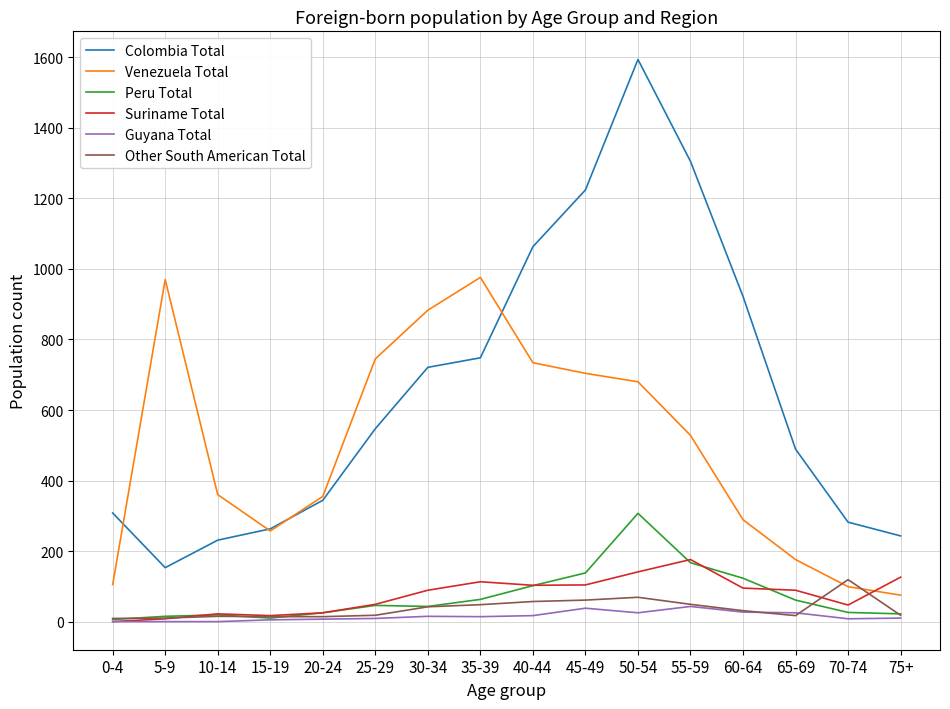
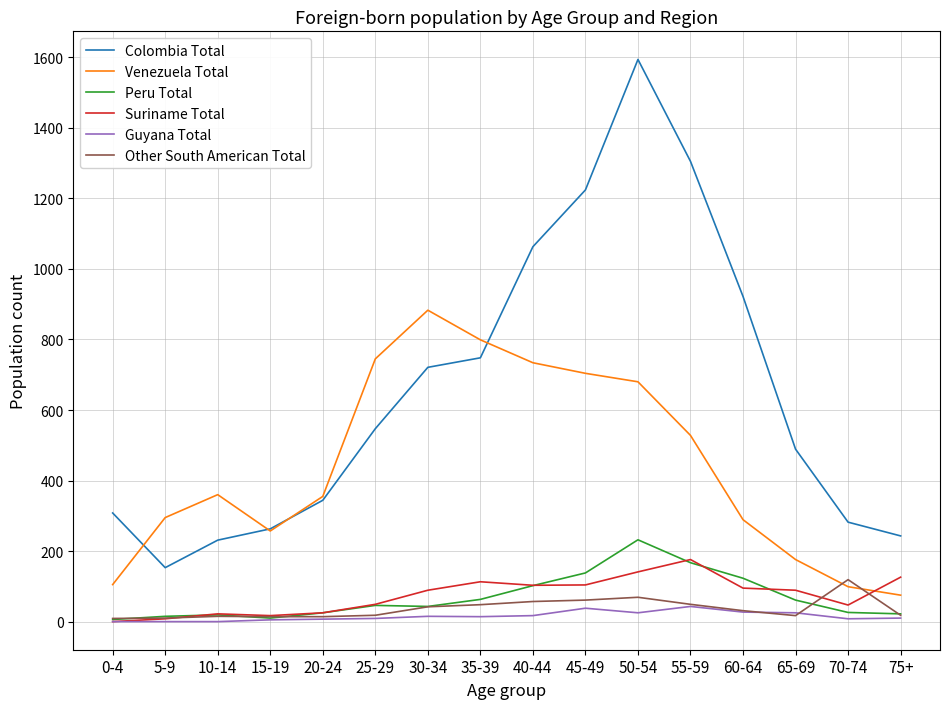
  {
    "Colombia Total": {
      "0-4": 310,
      "5-9": 150,
      "10-14": 230,
      "20-24": 340,
      "25-29": 550,
      "30-34": 720,
      "35-39": 750,
      "40-44": 1060,
      "45-49": 1220,
      "50-54": 1590,
      "55-59": 1310,
      "60-64": 920,
      "65-69": 490,
      "70-74": 280,
      "75+": 240
    },
    "Venezuela Total": {
      "0-4": 110,
-     "5-9": 970,
+     "5-9": 300,
      "10-14": 360,
      "20-24": 360,
      "25-29": 750,
      "30-34": 880,
-     "35-39": 980,
+     "35-39": 800,
      "40-44": 730,
      "45-49": 700,
      "50-54": 680,
      "55-59": 530,
      "60-64": 290,
      "65-69": 180,
      "70-74": 100,
      "75+": 80
    },
    "Peru Total": {
      "35-39": 60,
      "45-49": 140,
-     "50-54": 310,
+     "50-54": 230,
      "55-59": 170,
      "60-64": 120,
      "65-69": 60,
      "70-74": 30
    },
    "Suriname Total": {
      "30-34": 90,
      "35-39": 110,
      "45-49": 100,
      "50-54": 140,
      "55-59": 180,
      "60-64": 100,
      "65-69": 90,
      "70-74": 50,
      "75+": 130
    },
    "Guyana Total": {
      "5-9": 0,
      "10-14": 0,
      "25-29": 10,
      "30-34": 20,
      "35-39": 10,
      "40-44": 20,
      "45-49": 40,
      "50-54": 30,
      "65-69": 30,
      "70-74": 10,
      "75+": 10
    },
    "Other South American Total": {
      "25-29": 20,
      "35-39": 50,
      "40-44": 60,
      "45-49": 60,
      "50-54": 70,
      "65-69": 20,
      "70-74": 120
    }
  }
